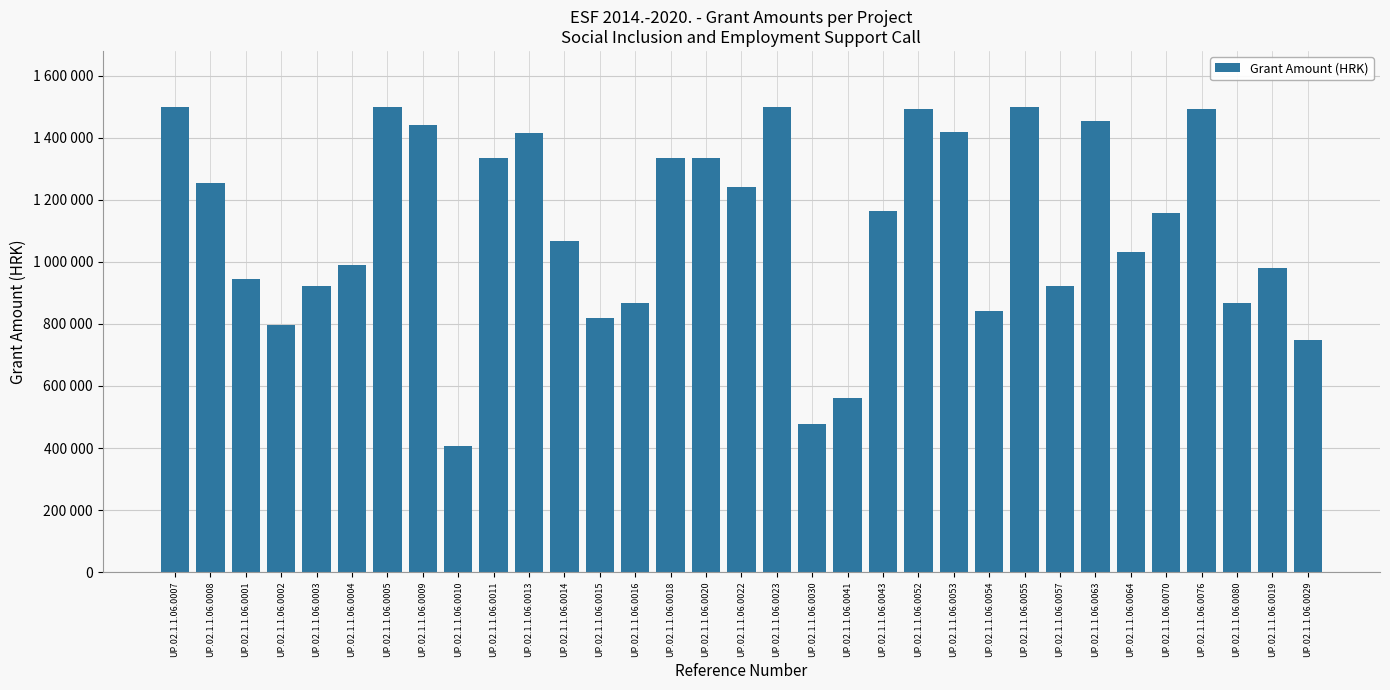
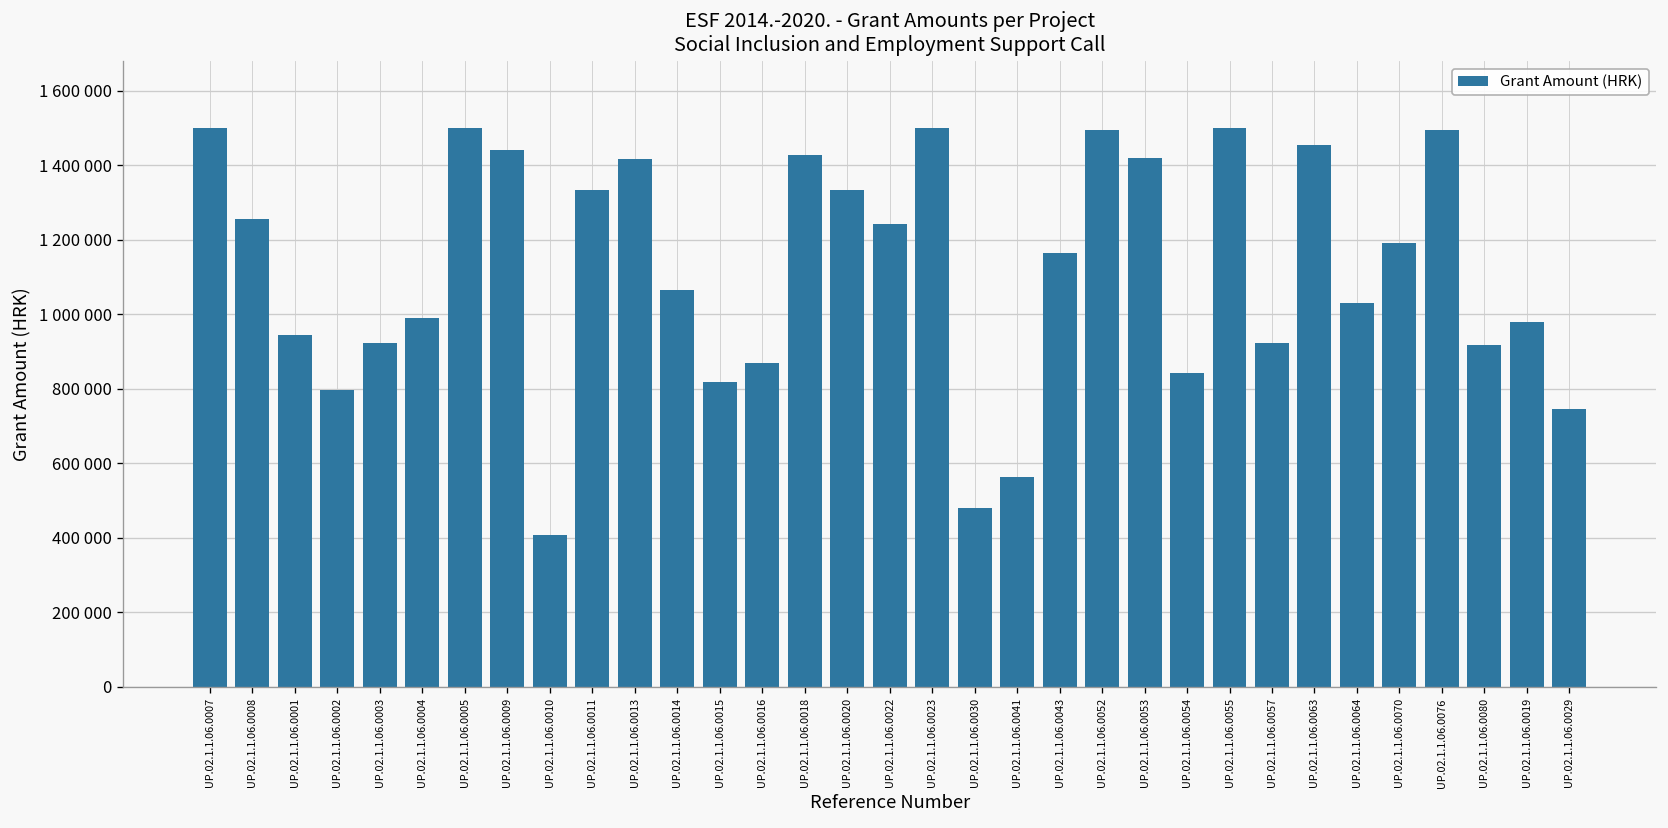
  {
    "UP.02.1.1.06.0007": 1500000,
    "UP.02.1.1.06.0008": 1250000,
    "UP.02.1.1.06.0001": 940000,
    "UP.02.1.1.06.0002": 800000,
    "UP.02.1.1.06.0003": 920000,
    "UP.02.1.1.06.0004": 990000,
    "UP.02.1.1.06.0005": 1500000,
    "UP.02.1.1.06.0009": 1440000,
    "UP.02.1.1.06.0010": 410000,
    "UP.02.1.1.06.0011": 1330000,
    "UP.02.1.1.06.0013": 1420000,
    "UP.02.1.1.06.0014": 1070000,
    "UP.02.1.1.06.0015": 820000,
    "UP.02.1.1.06.0016": 870000,
-   "UP.02.1.1.06.0018": 1330000,
+   "UP.02.1.1.06.0018": 1430000,
    "UP.02.1.1.06.0020": 1330000,
    "UP.02.1.1.06.0022": 1240000,
    "UP.02.1.1.06.0023": 1500000,
    "UP.02.1.1.06.0030": 480000,
    "UP.02.1.1.06.0041": 560000,
    "UP.02.1.1.06.0043": 1160000,
    "UP.02.1.1.06.0052": 1490000,
    "UP.02.1.1.06.0053": 1420000,
    "UP.02.1.1.06.0054": 840000,
    "UP.02.1.1.06.0055": 1500000,
    "UP.02.1.1.06.0057": 920000,
    "UP.02.1.1.06.0063": 1450000,
    "UP.02.1.1.06.0064": 1030000,
-   "UP.02.1.1.06.0070": 1160000,
+   "UP.02.1.1.06.0070": 1190000,
    "UP.02.1.1.06.0076": 1490000,
-   "UP.02.1.1.06.0080": 870000,
+   "UP.02.1.1.06.0080": 920000,
    "UP.02.1.1.06.0019": 980000,
    "UP.02.1.1.06.0029": 750000
  }
